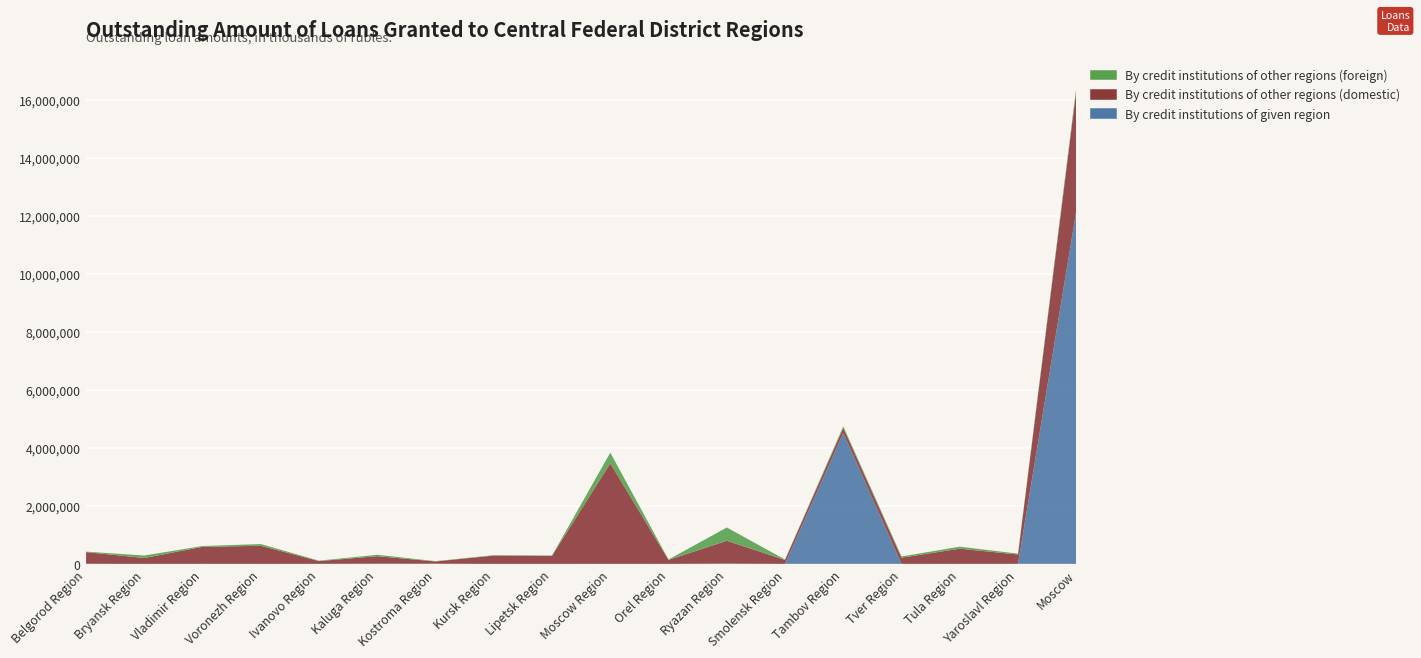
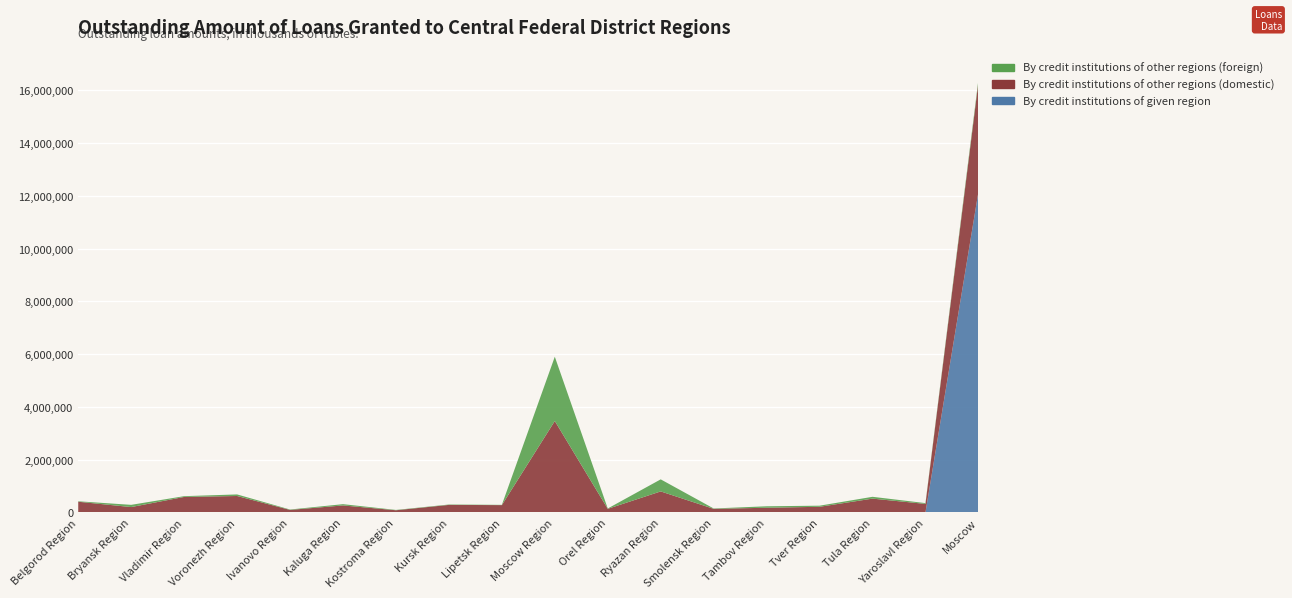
  {
    "By credit institutions of given region": {
      "Bryansk Region": "0",
      "Voronezh Region": "0",
      "Kursk Region": "0",
      "Lipetsk Region": "0",
      "Orel Region": "0",
      "Smolensk Region": "0",
-     "Tambov Region": "4,500,000",
+     "Tambov Region": "0",
      "Moscow": "12,200,000"
    },
    "By credit institutions of other regions (domestic)": {
      "Moscow Region": "3,500,000",
      "Ryazan Region": "800,000"
    },
    "By credit institutions of other regions (foreign)": {
-     "Moscow Region": "400,000",
+     "Moscow Region": "2,400,000",
      "Ryazan Region": "500,000"
    }
  }
